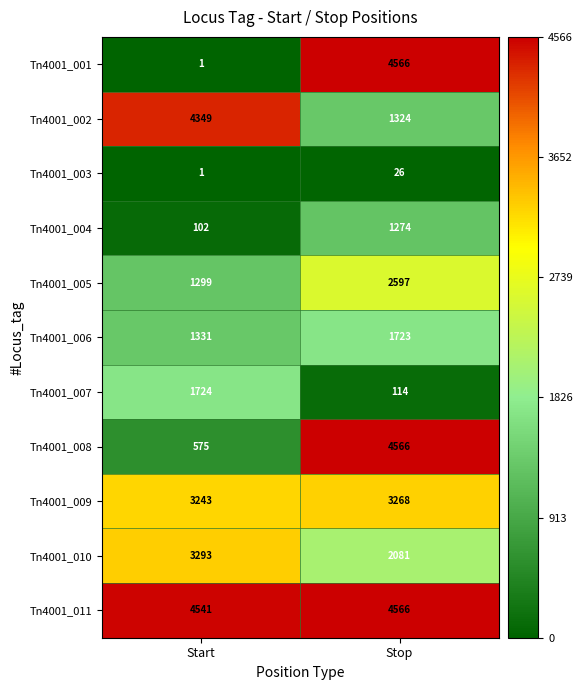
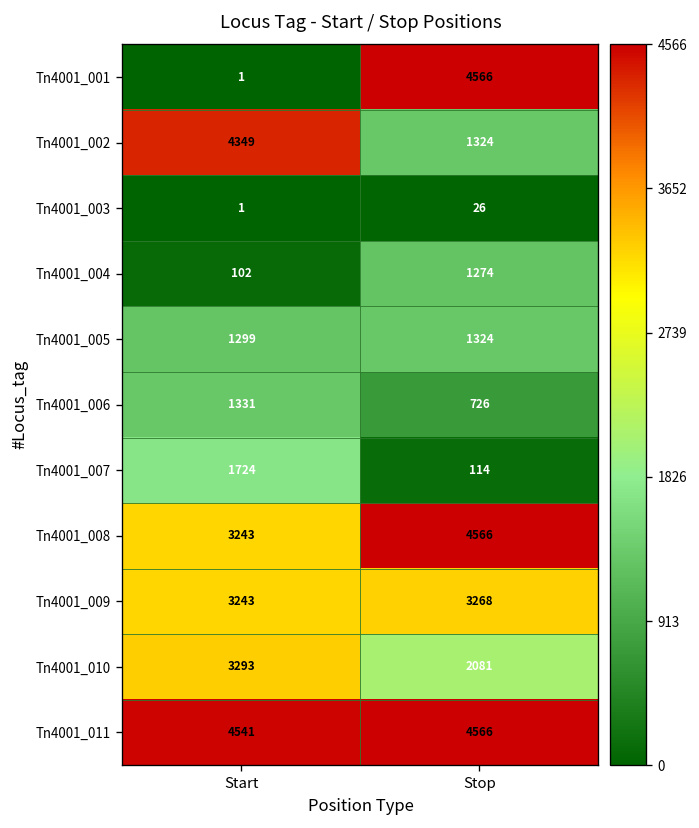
  {
    "Tn4001_001": {
      "Start": 1,
      "Stop": 4566
    },
    "Tn4001_002": {
      "Start": 4349,
      "Stop": 1324
    },
    "Tn4001_003": {
      "Start": 1,
      "Stop": 26
    },
    "Tn4001_004": {
      "Start": 102,
      "Stop": 1274
    },
    "Tn4001_005": {
      "Start": 1299,
-     "Stop": 2597
+     "Stop": 1324
    },
    "Tn4001_006": {
      "Start": 1331,
-     "Stop": 1723
+     "Stop": 726
    },
    "Tn4001_007": {
      "Start": 1724,
      "Stop": 114
    },
    "Tn4001_008": {
-     "Start": 575,
+     "Start": 3243,
      "Stop": 4566
    },
    "Tn4001_009": {
      "Start": 3243,
      "Stop": 3268
    },
    "Tn4001_010": {
      "Start": 3293,
      "Stop": 2081
    },
    "Tn4001_011": {
      "Start": 4541,
      "Stop": 4566
    }
  }
